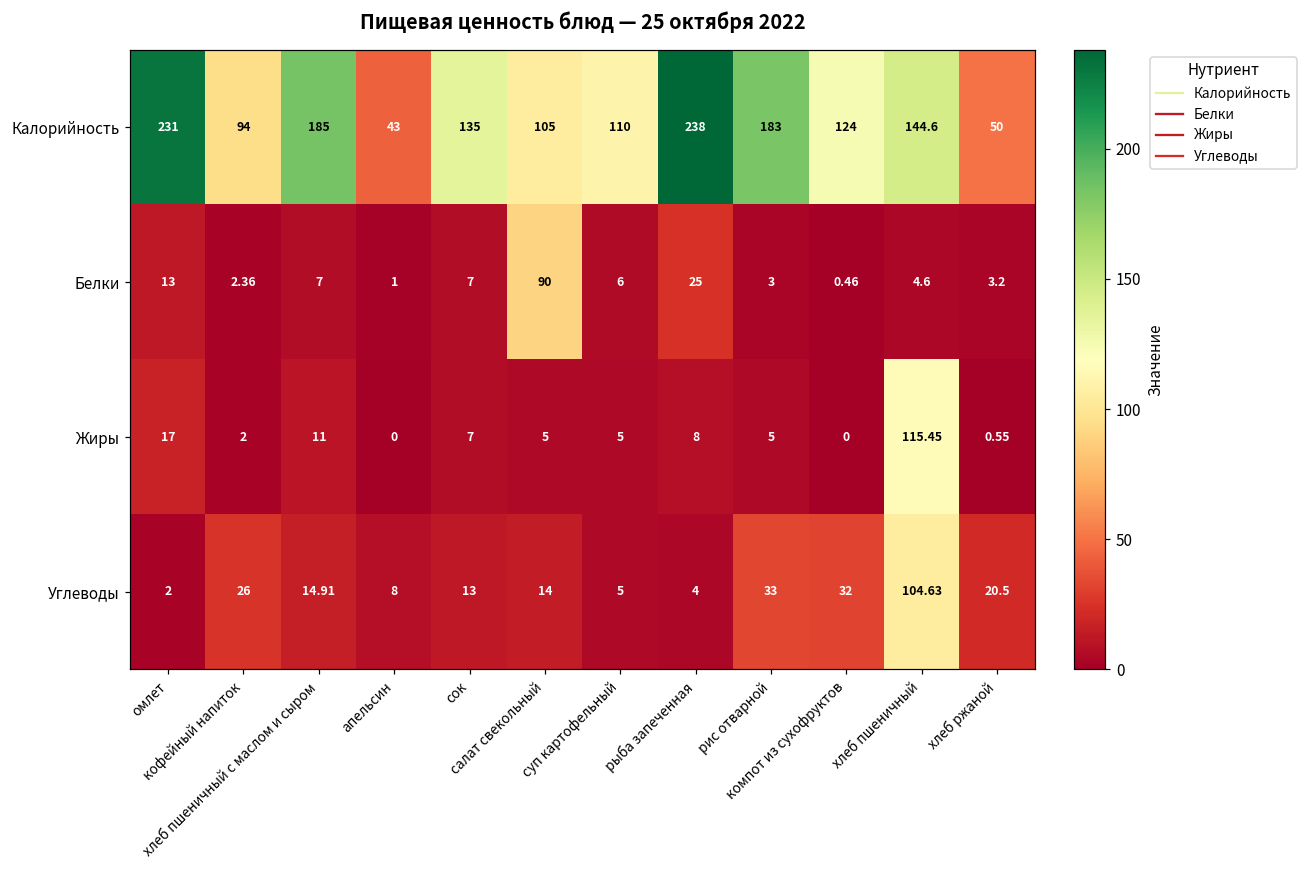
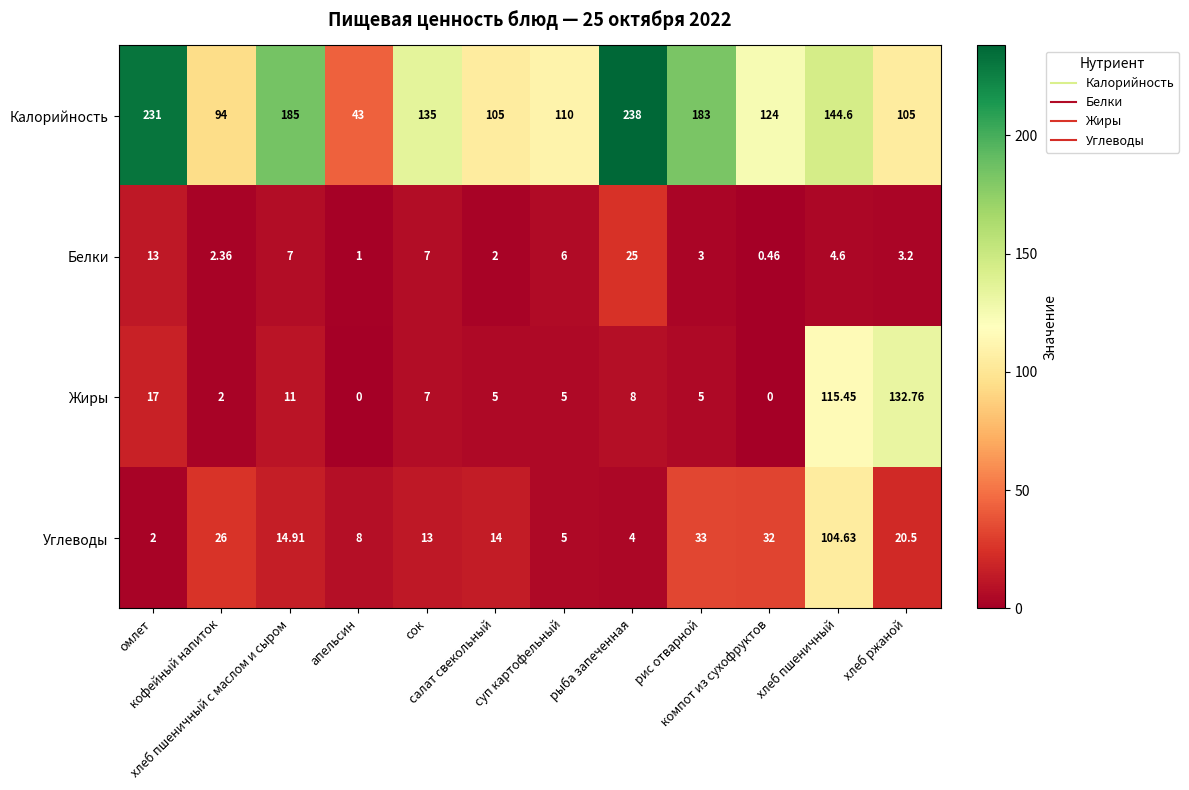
  {
    "Калорийность": {
      "омлет": 231,
      "кофейный напиток": 94,
      "хлеб пшеничный с маслом и сыром": 185,
      "апельсин": 43,
      "сок": 135,
      "салат свекольный": 105,
      "суп картофельный": 110,
      "рыба запеченная": 238,
      "рис отварной": 183,
      "компот из сухофруктов": 124,
      "хлеб пшеничный": 144.6,
-     "хлеб ржаной": 50
+     "хлеб ржаной": 105
    },
    "Белки": {
      "омлет": 13,
      "кофейный напиток": 2.36,
      "хлеб пшеничный с маслом и сыром": 7,
      "апельсин": 1,
      "сок": 7,
-     "салат свекольный": 90,
+     "салат свекольный": 2,
      "суп картофельный": 6,
      "рыба запеченная": 25,
      "рис отварной": 3,
      "компот из сухофруктов": 0.46,
      "хлеб пшеничный": 4.6,
      "хлеб ржаной": 3.2
    },
    "Жиры": {
      "омлет": 17,
      "кофейный напиток": 2,
      "хлеб пшеничный с маслом и сыром": 11,
      "апельсин": 0,
      "сок": 7,
      "салат свекольный": 5,
      "суп картофельный": 5,
      "рыба запеченная": 8,
      "рис отварной": 5,
      "компот из сухофруктов": 0,
      "хлеб пшеничный": 115.45,
-     "хлеб ржаной": 0.55
+     "хлеб ржаной": 132.76
    },
    "Углеводы": {
      "омлет": 2,
      "кофейный напиток": 26,
      "хлеб пшеничный с маслом и сыром": 14.91,
      "апельсин": 8,
      "сок": 13,
      "салат свекольный": 14,
      "суп картофельный": 5,
      "рыба запеченная": 4,
      "рис отварной": 33,
      "компот из сухофруктов": 32,
      "хлеб пшеничный": 104.63,
      "хлеб ржаной": 20.5
    }
  }
